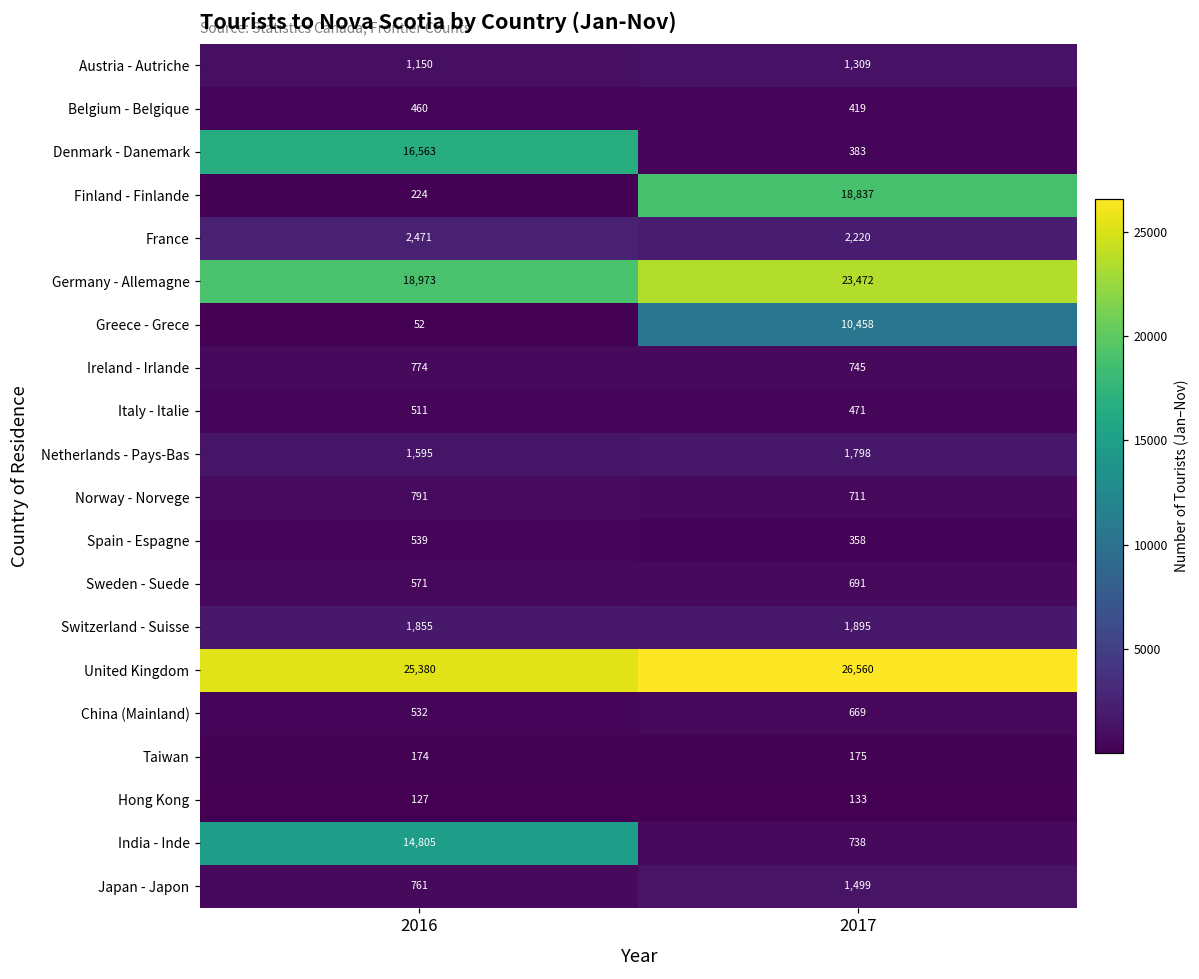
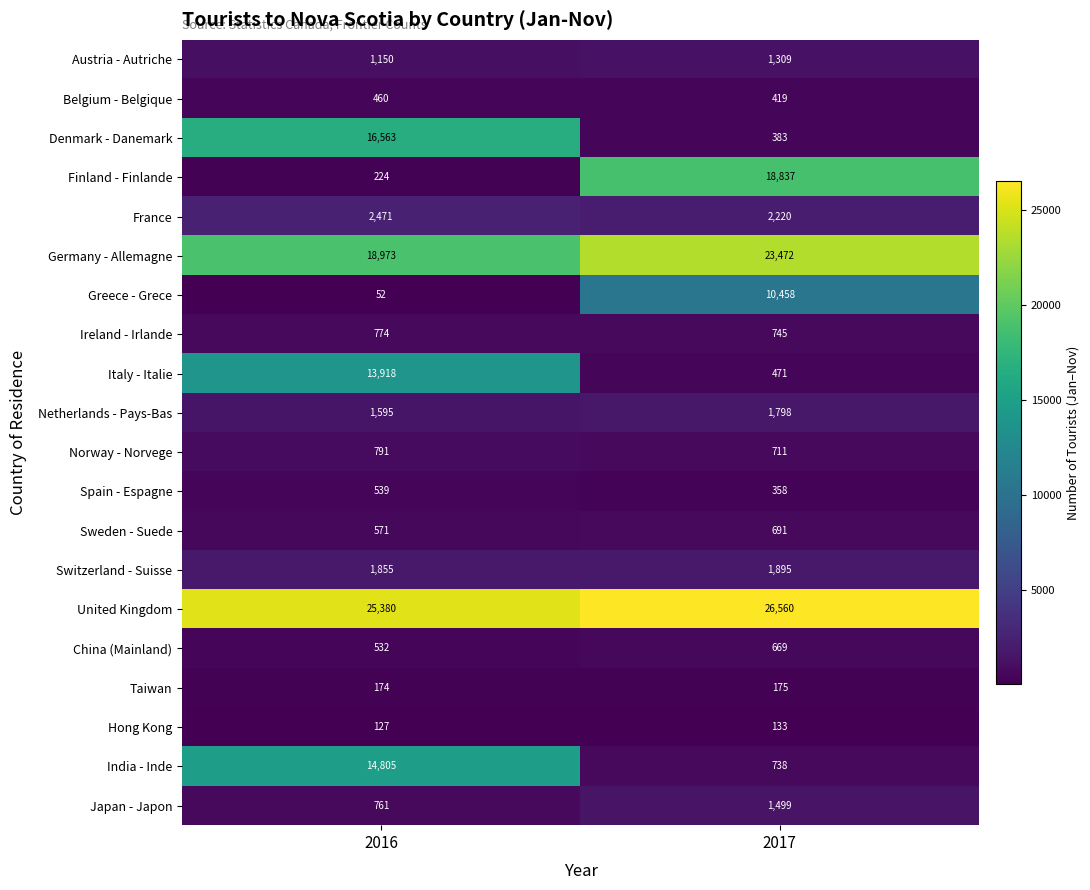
  {
    "Austria - Autriche": {
      "2016": "1,150",
      "2017": "1,309"
    },
    "Belgium - Belgique": {
      "2016": "460",
      "2017": "419"
    },
    "Denmark - Danemark": {
      "2016": "16,563",
      "2017": "383"
    },
    "Finland - Finlande": {
      "2016": "224",
      "2017": "18,837"
    },
    "France": {
      "2016": "2,471",
      "2017": "2,220"
    },
    "Germany - Allemagne": {
      "2016": "18,973",
      "2017": "23,472"
    },
    "Greece - Grece": {
      "2016": "52",
      "2017": "10,458"
    },
    "Ireland - Irlande": {
      "2016": "774",
      "2017": "745"
    },
    "Italy - Italie": {
-     "2016": "511",
+     "2016": "13,918",
      "2017": "471"
    },
    "Netherlands - Pays-Bas": {
      "2016": "1,595",
      "2017": "1,798"
    },
    "Norway - Norvege": {
      "2016": "791",
      "2017": "711"
    },
    "Spain - Espagne": {
      "2016": "539",
      "2017": "358"
    },
    "Sweden - Suede": {
      "2016": "571",
      "2017": "691"
    },
    "Switzerland - Suisse": {
      "2016": "1,855",
      "2017": "1,895"
    },
    "United Kingdom": {
      "2016": "25,380",
      "2017": "26,560"
    },
    "China (Mainland)": {
      "2016": "532",
      "2017": "669"
    },
    "Taiwan": {
      "2016": "174",
      "2017": "175"
    },
    "Hong Kong": {
      "2016": "127",
      "2017": "133"
    },
    "India - Inde": {
      "2016": "14,805",
      "2017": "738"
    },
    "Japan - Japon": {
      "2016": "761",
      "2017": "1,499"
    }
  }
